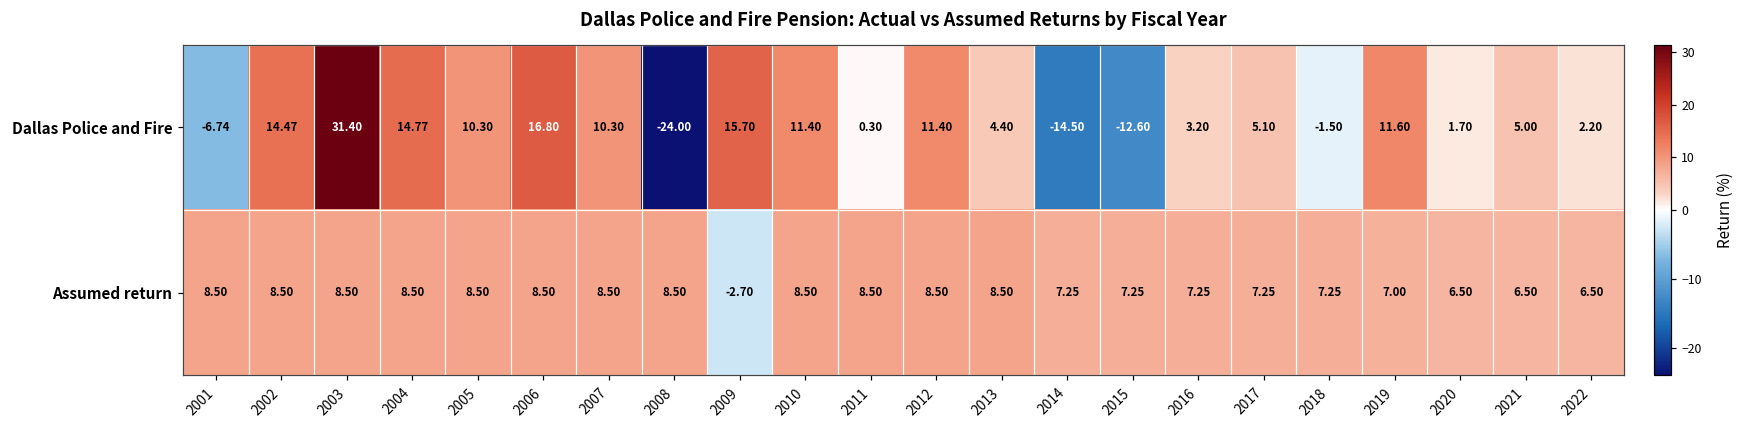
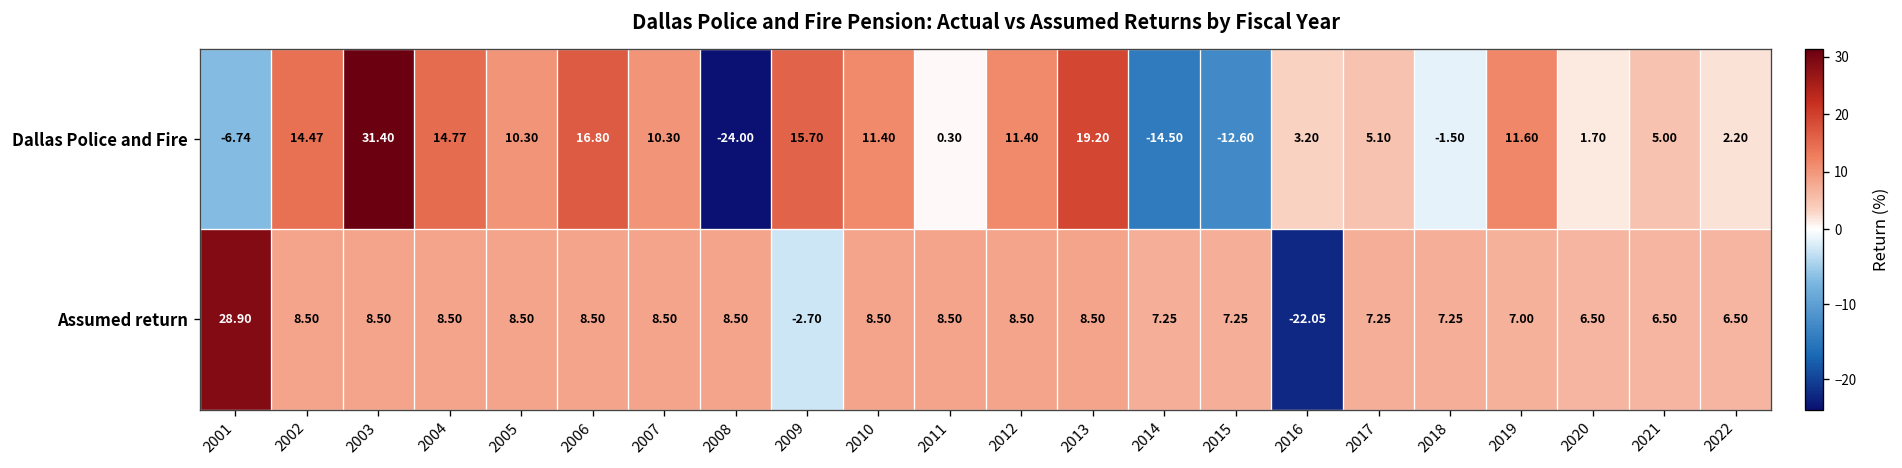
  {
    "Dallas Police and Fire": {
      "2001": -6.74,
      "2002": 14.47,
      "2003": 31.40,
      "2004": 14.77,
      "2005": 10.30,
      "2006": 16.80,
      "2007": 10.30,
      "2008": -24.00,
      "2009": 15.70,
      "2010": 11.40,
      "2011": 0.30,
      "2012": 11.40,
-     "2013": 4.40,
+     "2013": 19.20,
      "2014": -14.50,
      "2015": -12.60,
      "2016": 3.20,
      "2017": 5.10,
      "2018": -1.50,
      "2019": 11.60,
      "2020": 1.70,
      "2021": 5.00,
      "2022": 2.20
    },
    "Assumed return": {
-     "2001": 8.50,
+     "2001": 28.90,
      "2002": 8.50,
      "2003": 8.50,
      "2004": 8.50,
      "2005": 8.50,
      "2006": 8.50,
      "2007": 8.50,
      "2008": 8.50,
      "2009": -2.70,
      "2010": 8.50,
      "2011": 8.50,
      "2012": 8.50,
      "2013": 8.50,
      "2014": 7.25,
      "2015": 7.25,
-     "2016": 7.25,
+     "2016": -22.05,
      "2017": 7.25,
      "2018": 7.25,
      "2019": 7.00,
      "2020": 6.50,
      "2021": 6.50,
      "2022": 6.50
    }
  }
